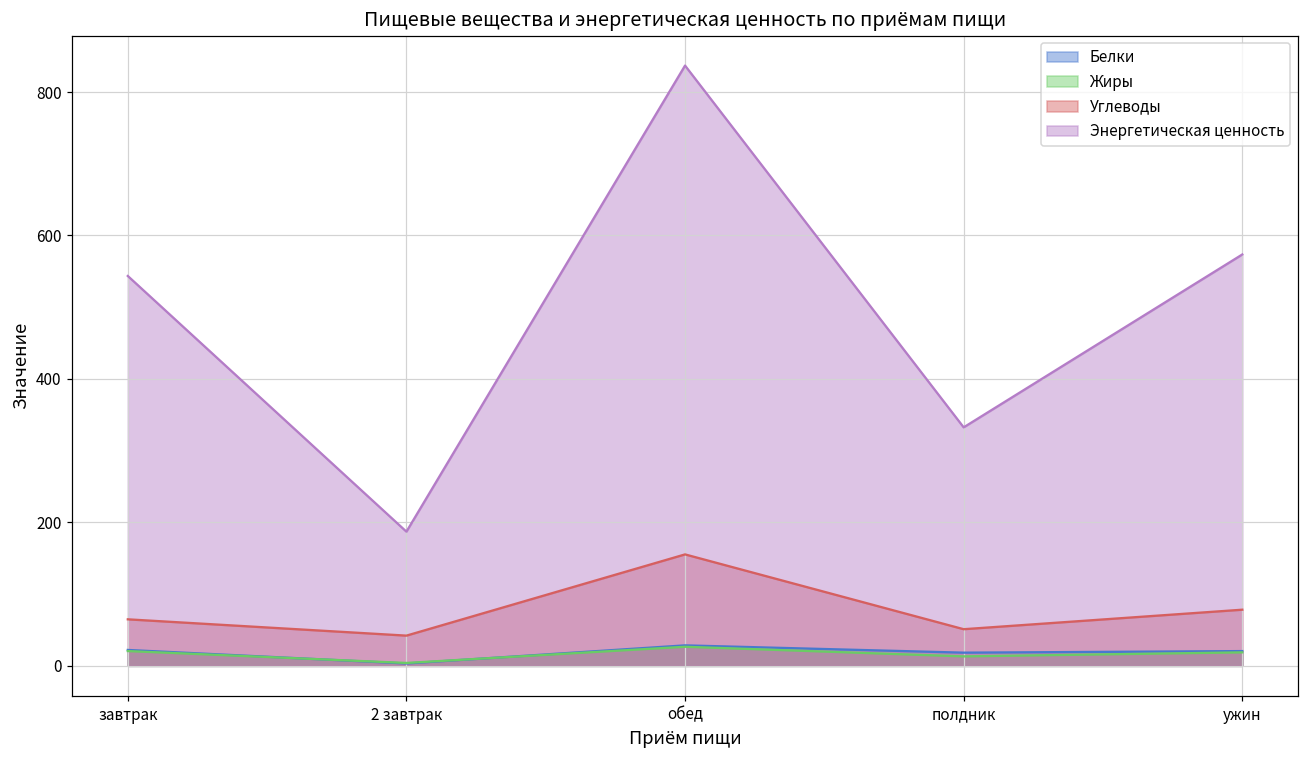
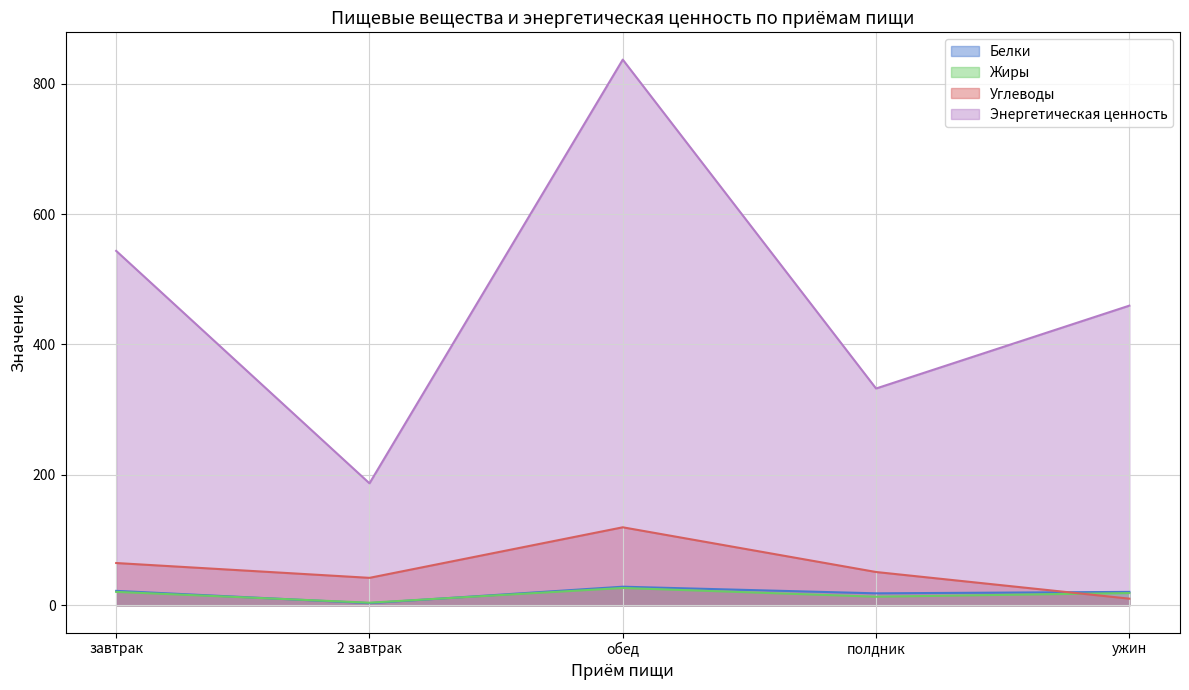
  {
    "Белки": {
      "полдник": 20
    },
    "Жиры": {
      "полдник": 10
    },
    "Углеводы": {
      "завтрак": 60,
      "2 завтрак": 40,
-     "обед": 160,
+     "обед": 120,
      "полдник": 50,
-     "ужин": 80
+     "ужин": 10
    },
    "Энергетическая ценность": {
      "завтрак": 540,
      "2 завтрак": 190,
      "обед": 840,
      "полдник": 330,
-     "ужин": 570
+     "ужин": 460
    }
  }
